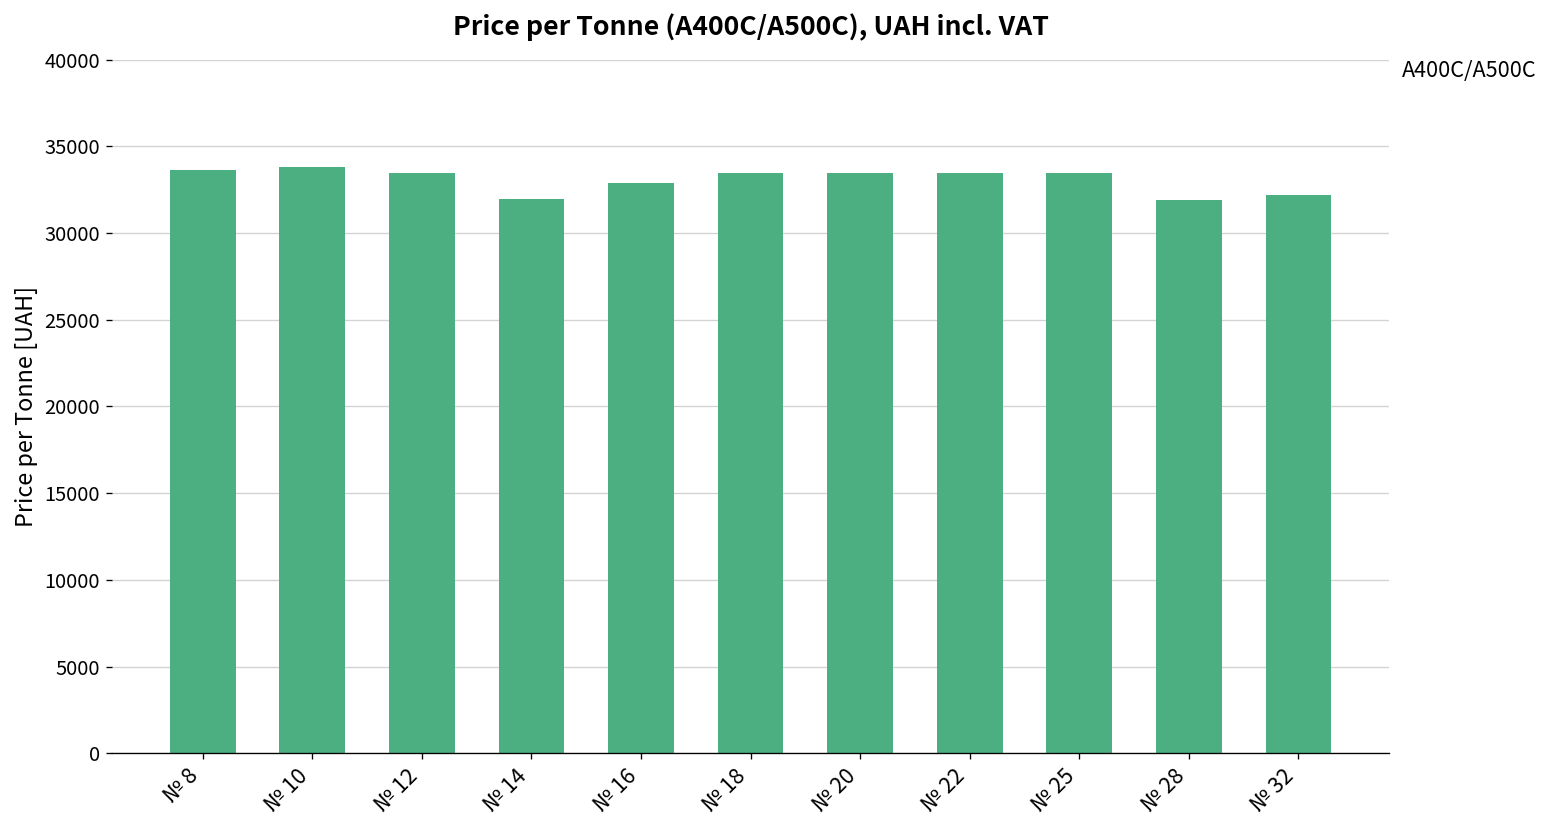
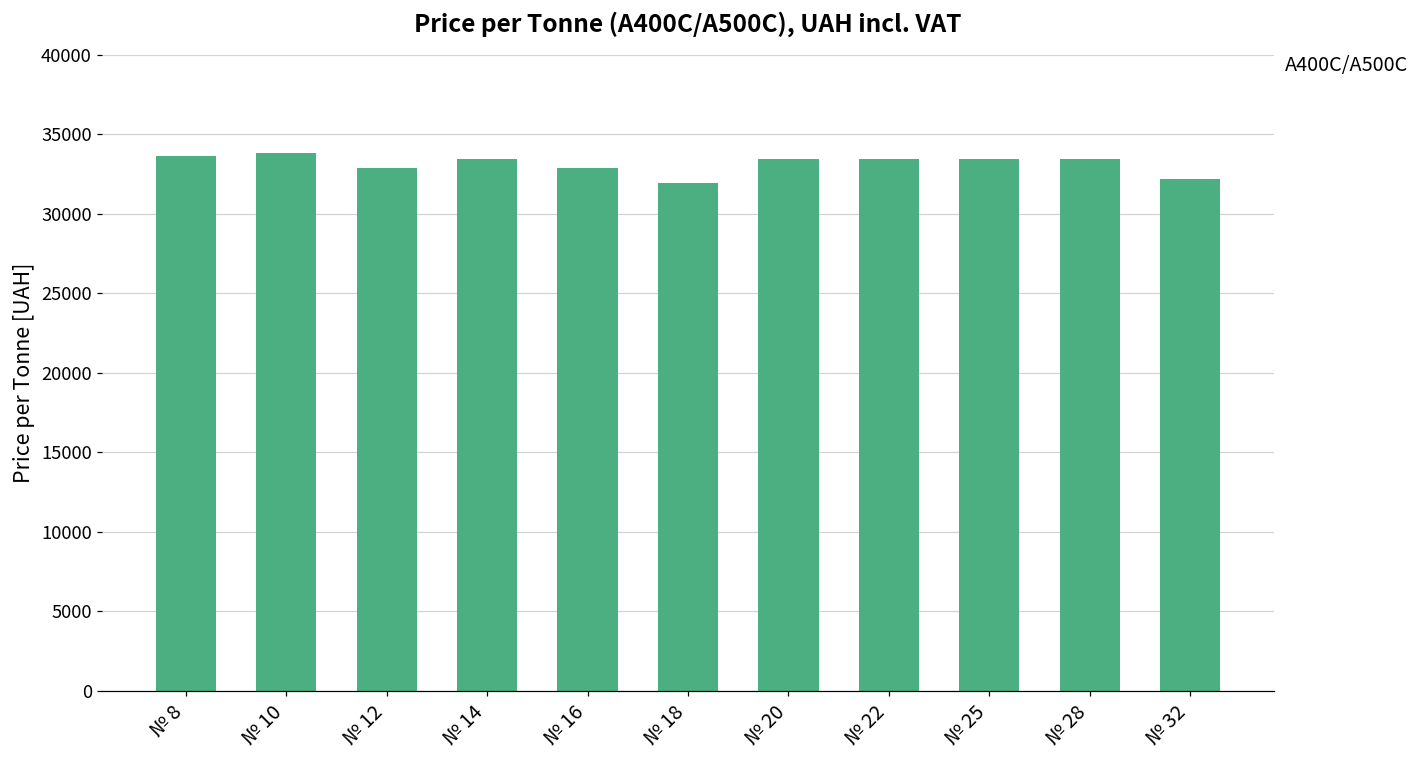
  {
    "№ 8": 33600,
    "№ 10": 33800,
-   "№ 12": 33500,
-   "№ 14": 32000,
+   "№ 12": 32900,
+   "№ 14": 33500,
    "№ 16": 32900,
-   "№ 18": 33500,
+   "№ 18": 32000,
    "№ 20": 33500,
    "№ 22": 33500,
    "№ 25": 33500,
-   "№ 28": 31900,
+   "№ 28": 33500,
    "№ 32": 32200
  }
